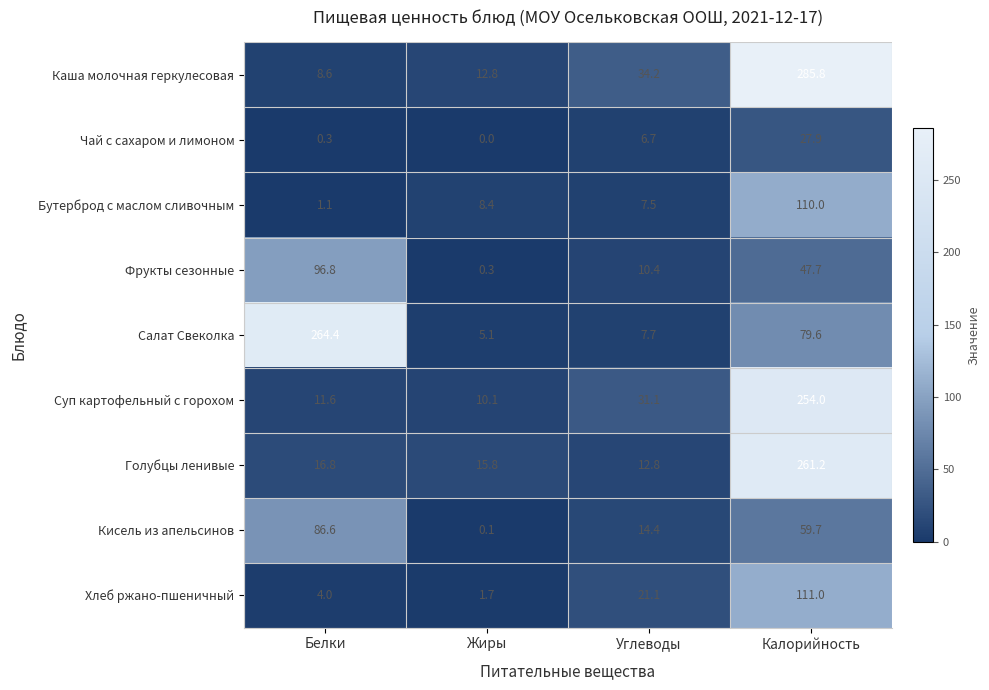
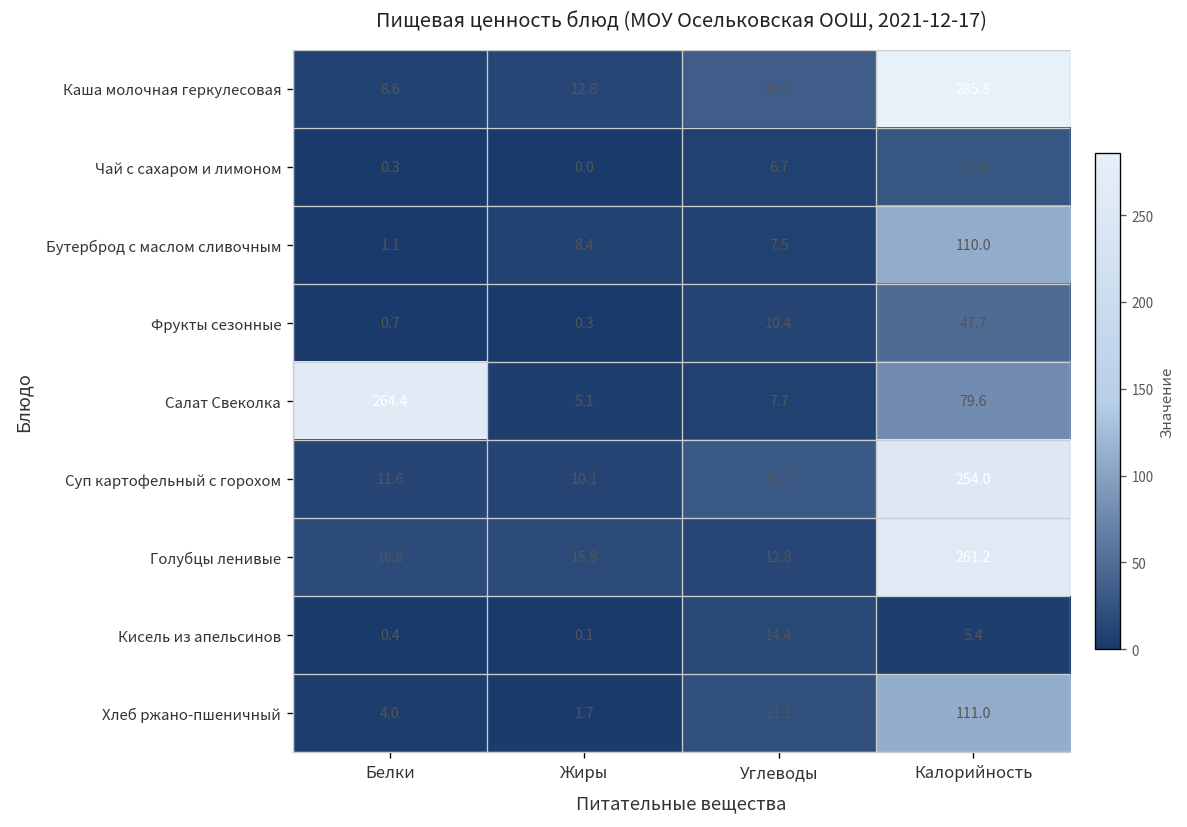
  {
    "Каша молочная геркулесовая": {
      "Белки": 8.6,
      "Углеводы": 34.2
    },
    "Чай с сахаром и лимоном": {
      "Белки": 0.3,
      "Жиры": 0.0,
      "Углеводы": 6.7
    },
    "Бутерброд с маслом сливочным": {
      "Белки": 1.1,
      "Жиры": 8.4,
      "Углеводы": 7.5,
      "Калорийность": 110.0
    },
    "Фрукты сезонные": {
-     "Белки": 96.8,
+     "Белки": 0.7,
      "Жиры": 0.3,
      "Углеводы": 10.4,
      "Калорийность": 47.7
    },
    "Салат Свеколка": {
      "Жиры": 5.1,
      "Углеводы": 7.7,
      "Калорийность": 79.6
    },
    "Суп картофельный с горохом": {
      "Жиры": 10.1,
      "Углеводы": 31.1
    },
    "Кисель из апельсинов": {
-     "Белки": 86.6,
+     "Белки": 0.4,
      "Жиры": 0.1,
-     "Калорийность": 59.7
+     "Калорийность": 5.4
    },
    "Хлеб ржано-пшеничный": {
      "Белки": 4.0,
      "Жиры": 1.7,
      "Калорийность": 111.0
    }
  }
